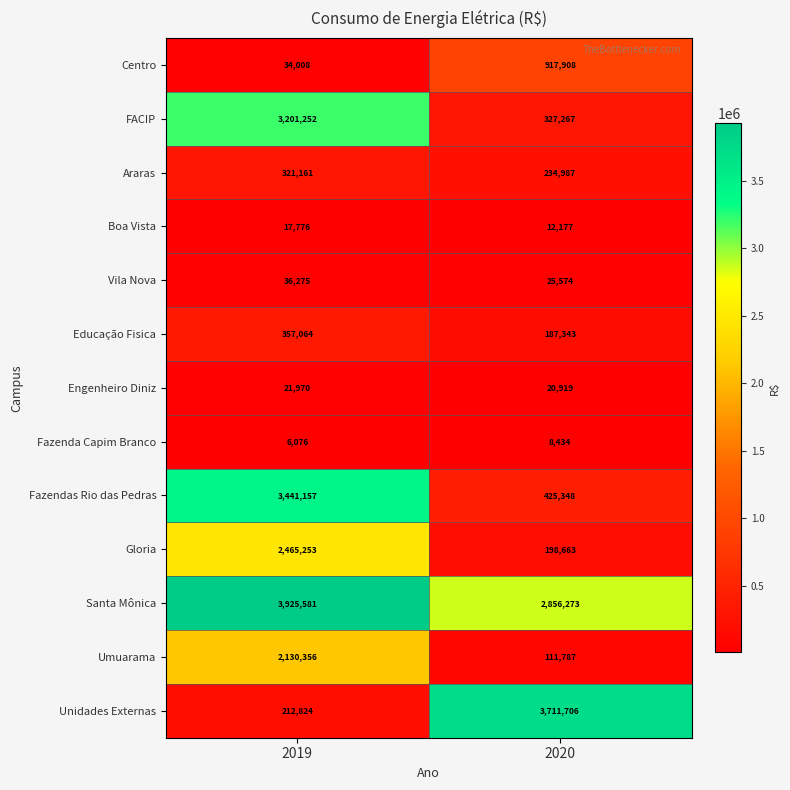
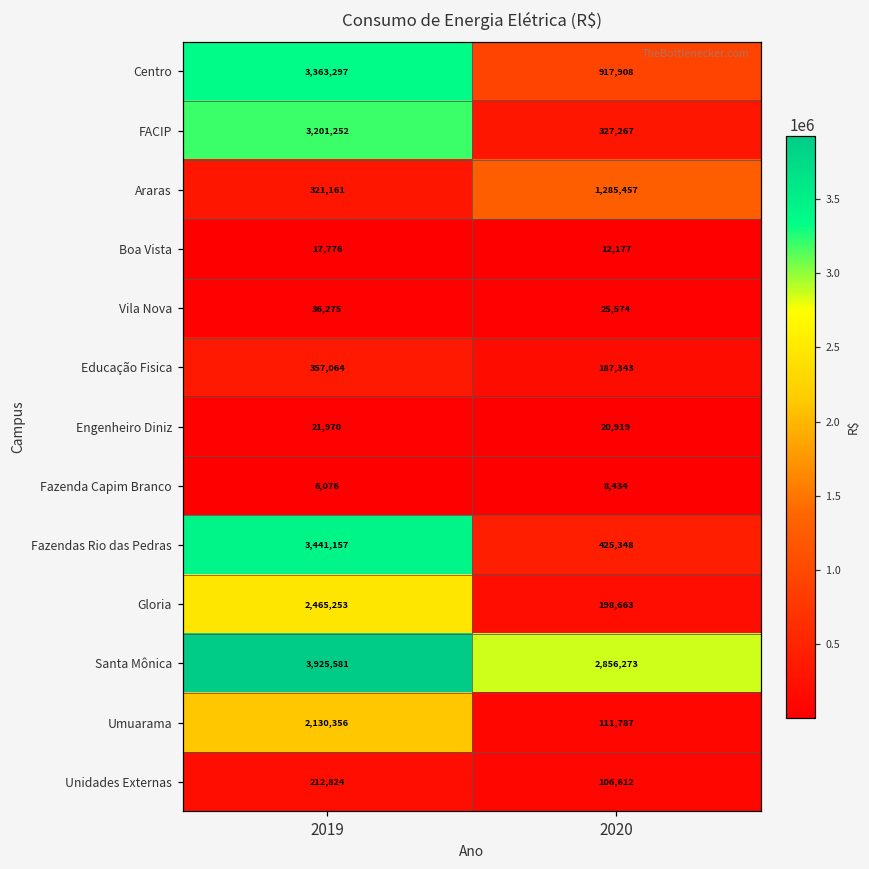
  {
    "Centro": {
-     "2019": "34,008"
+     "2019": "3,363,297"
    },
    "FACIP": {
      "2019": "3,201,252",
      "2020": "327,267"
    },
    "Araras": {
      "2019": "321,161",
-     "2020": "234,987"
+     "2020": "1,285,457"
    },
    "Boa Vista": {
      "2019": "17,776",
      "2020": "12,177"
    },
    "Vila Nova": {
      "2019": "36,275",
      "2020": "25,574"
    },
    "Educação Fisica": {
      "2019": "357,064",
      "2020": "187,343"
    },
    "Engenheiro Diniz": {
      "2019": "21,970",
      "2020": "20,919"
    },
    "Fazenda Capim Branco": {
      "2019": "6,076",
      "2020": "8,434"
    },
    "Fazendas Rio das Pedras": {
      "2019": "3,441,157",
      "2020": "425,348"
    },
    "Gloria": {
      "2019": "2,465,253",
      "2020": "198,663"
    },
    "Santa Mônica": {
      "2019": "3,925,581",
      "2020": "2,856,273"
    },
    "Umuarama": {
      "2019": "2,130,356",
      "2020": "111,787"
    },
    "Unidades Externas": {
      "2019": "212,824",
-     "2020": "3,711,706"
+     "2020": "106,612"
    }
  }
